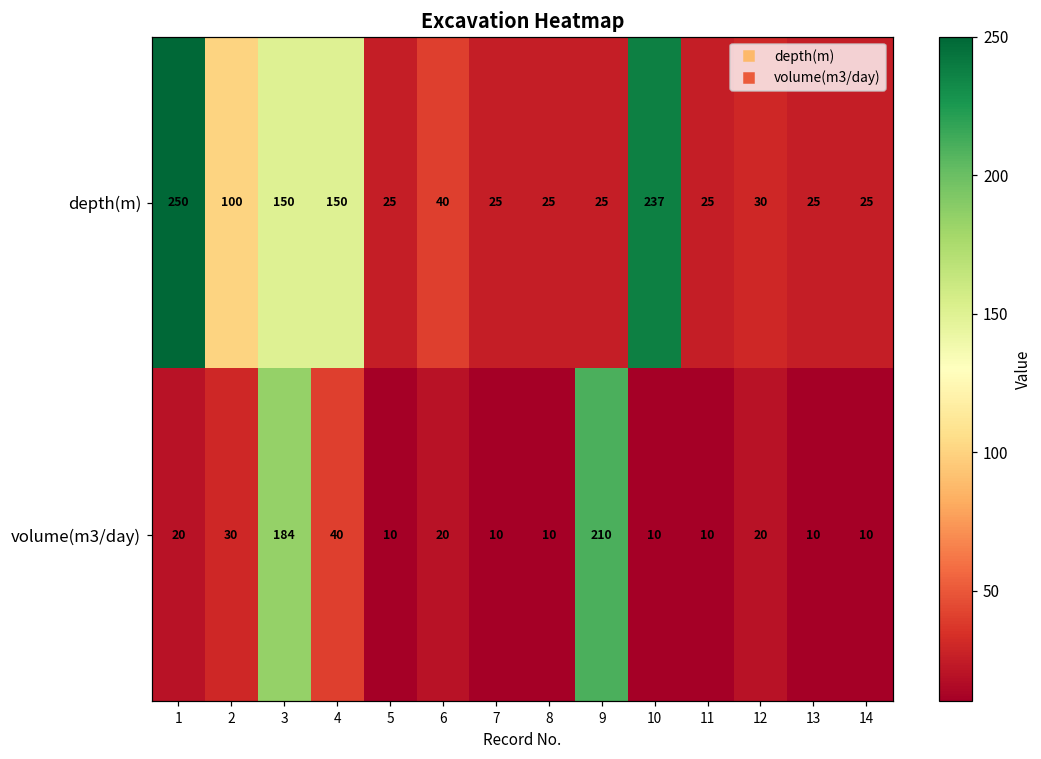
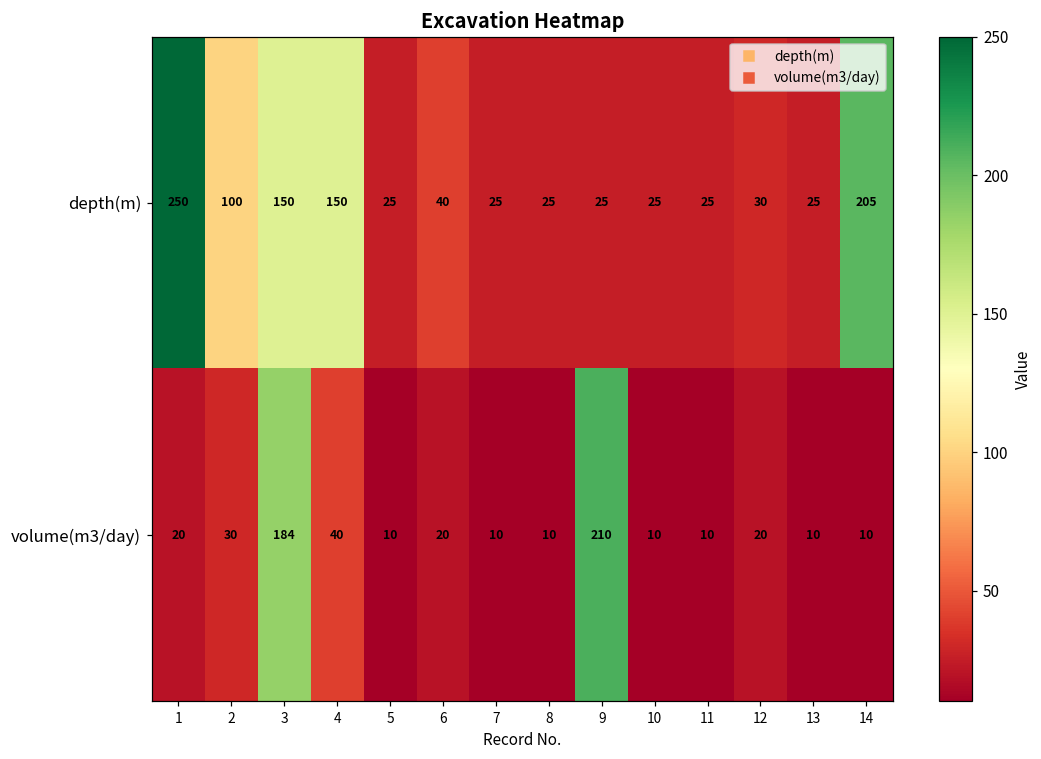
  {
    "depth(m)": {
      "1": 250,
      "2": 100,
      "3": 150,
      "4": 150,
      "5": 25,
      "6": 40,
      "7": 25,
      "8": 25,
      "9": 25,
-     "10": 237,
+     "10": 25,
      "11": 25,
      "12": 30,
      "13": 25,
-     "14": 25
+     "14": 205
    },
    "volume(m3/day)": {
      "1": 20,
      "2": 30,
      "3": 184,
      "4": 40,
      "5": 10,
      "6": 20,
      "7": 10,
      "8": 10,
      "9": 210,
      "10": 10,
      "11": 10,
      "12": 20,
      "13": 10,
      "14": 10
    }
  }
